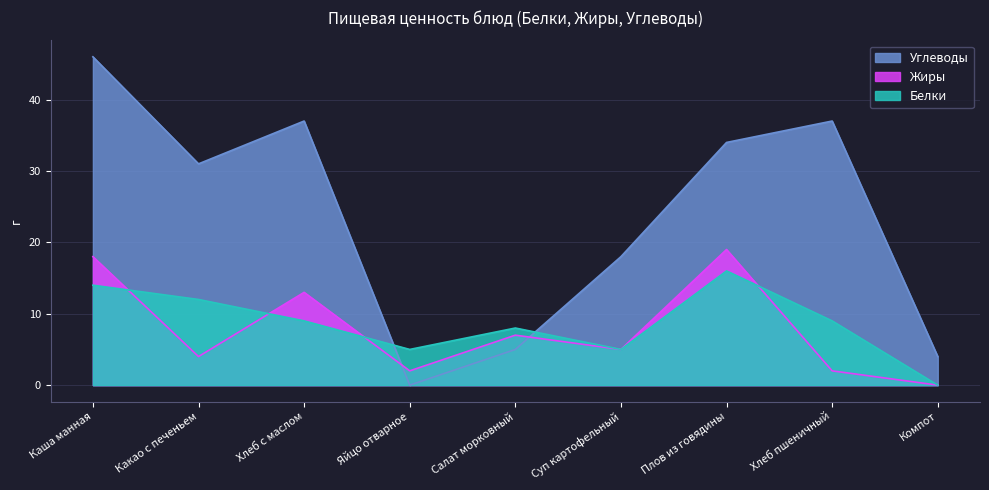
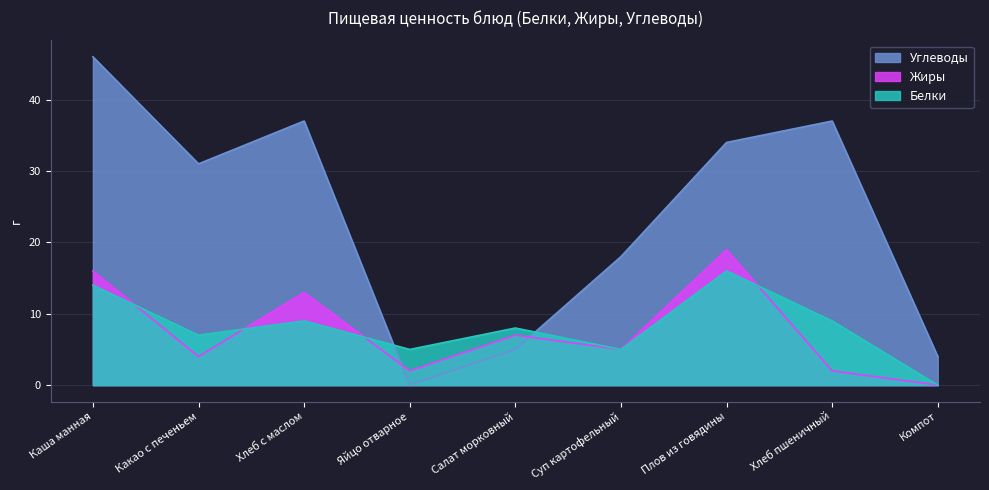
  {
    "Углеводы": {
      "Каша манная": 46,
      "Какао с печеньем": 31,
      "Хлеб с маслом": 37,
      "Яйцо отварное": 0,
      "Салат морковный": 5,
      "Суп картофельный": 18,
      "Плов из говядины": 34,
      "Хлеб пшеничный": 37,
      "Компот": 4
    },
    "Жиры": {
-     "Каша манная": 18,
+     "Каша манная": 16,
      "Какао с печеньем": 4,
      "Хлеб с маслом": 13,
      "Яйцо отварное": 2,
      "Салат морковный": 7,
      "Плов из говядины": 19,
      "Хлеб пшеничный": 2
    },
    "Белки": {
      "Каша манная": 14,
-     "Какао с печеньем": 12,
+     "Какао с печеньем": 7,
      "Хлеб с маслом": 9,
      "Яйцо отварное": 5,
      "Салат морковный": 8,
      "Плов из говядины": 16,
      "Хлеб пшеничный": 9
    }
  }
